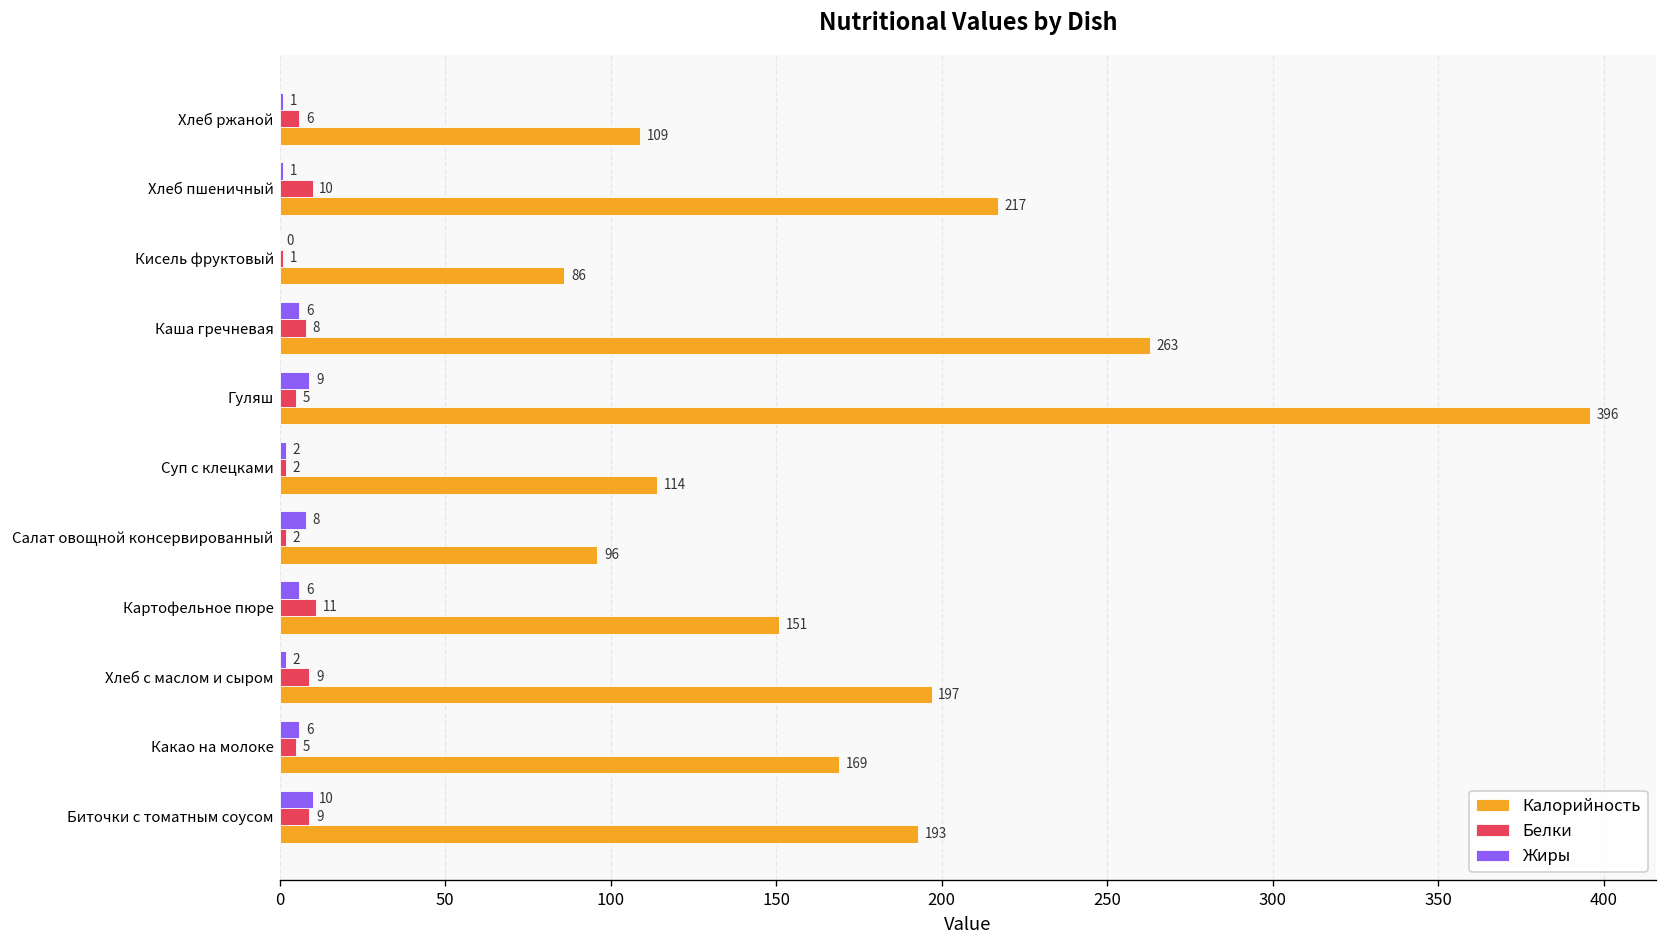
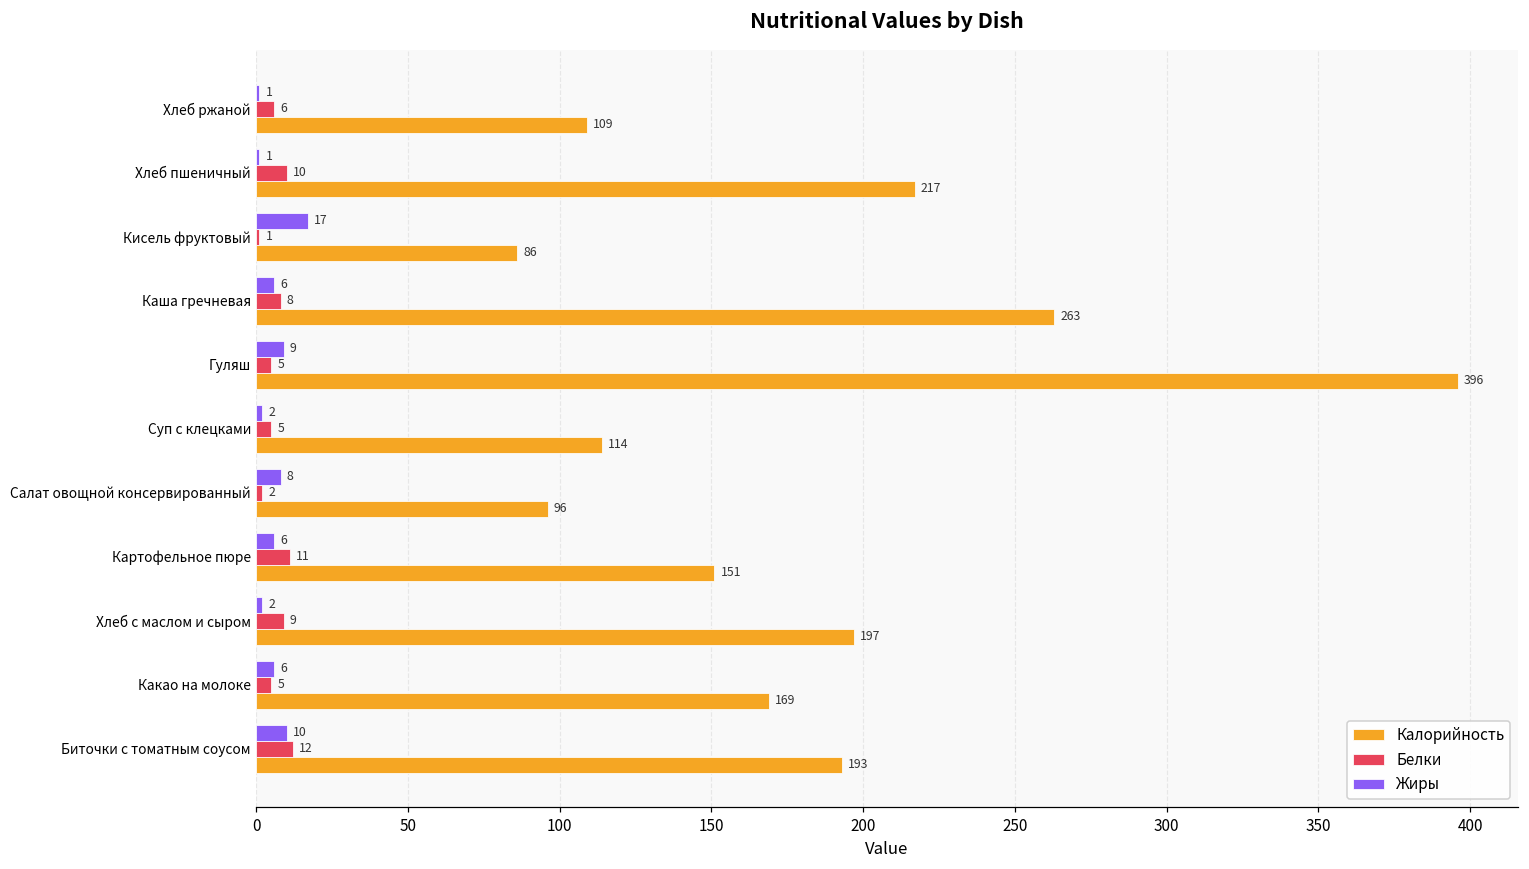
  {
    "Калорийность": {
      "Хлеб ржаной": 109,
      "Хлеб пшеничный": 217,
      "Кисель фруктовый": 86,
      "Каша гречневая": 263,
      "Гуляш": 396,
      "Суп с клецками": 114,
      "Салат овощной консервированный": 96,
      "Картофельное пюре": 151,
      "Хлеб с маслом и сыром": 197,
      "Какао на молоке": 169,
      "Биточки с томатным соусом": 193
    },
    "Белки": {
      "Хлеб ржаной": 6,
      "Хлеб пшеничный": 10,
      "Кисель фруктовый": 1,
      "Каша гречневая": 8,
      "Гуляш": 5,
-     "Суп с клецками": 2,
+     "Суп с клецками": 5,
      "Салат овощной консервированный": 2,
      "Картофельное пюре": 11,
      "Хлеб с маслом и сыром": 9,
      "Какао на молоке": 5,
-     "Биточки с томатным соусом": 9
+     "Биточки с томатным соусом": 12
    },
    "Жиры": {
      "Хлеб ржаной": 1,
      "Хлеб пшеничный": 1,
-     "Кисель фруктовый": 0,
+     "Кисель фруктовый": 17,
      "Каша гречневая": 6,
      "Гуляш": 9,
      "Суп с клецками": 2,
      "Салат овощной консервированный": 8,
      "Картофельное пюре": 6,
      "Хлеб с маслом и сыром": 2,
      "Какао на молоке": 6,
      "Биточки с томатным соусом": 10
    }
  }
